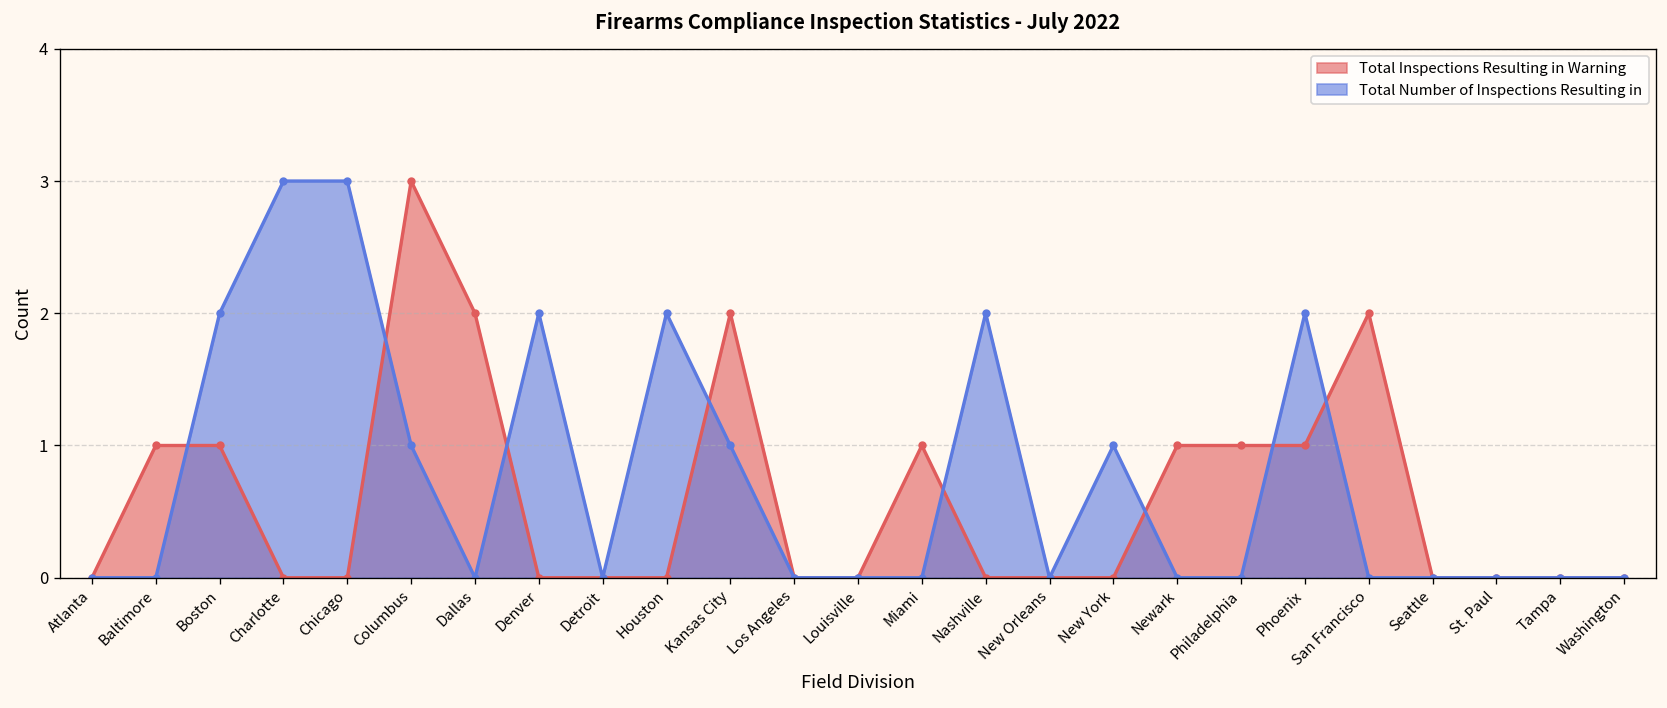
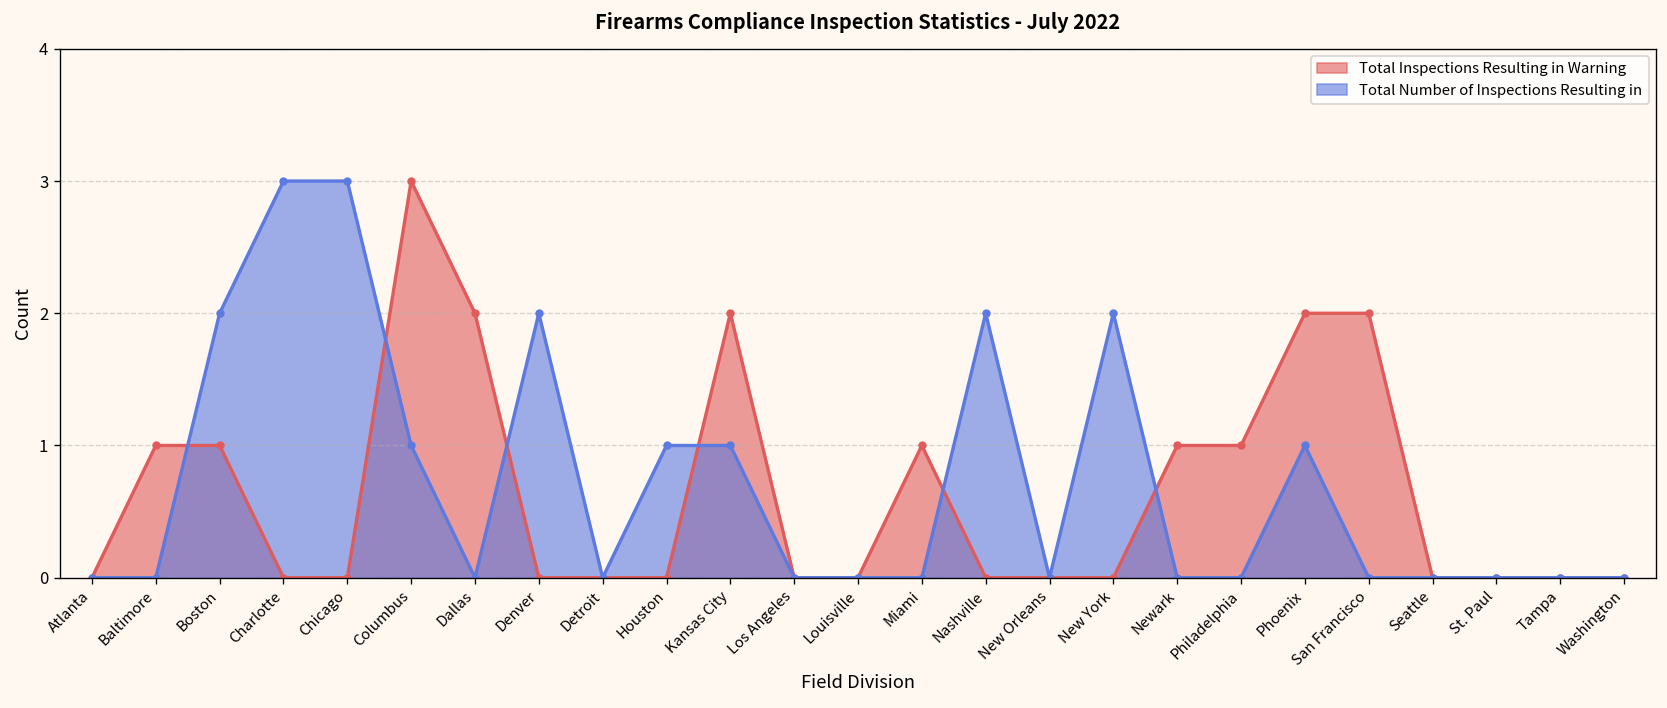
  {
    "Total Inspections Resulting in Warning": {
      "Baltimore": 1,
      "Boston": 1,
      "Charlotte": 0,
      "Chicago": 0,
      "Columbus": 3,
      "Dallas": 2,
      "Denver": 0,
      "Houston": 0,
      "Kansas City": 2,
      "Miami": 1,
      "Nashville": 0,
      "New York": 0,
      "Newark": 1,
      "Philadelphia": 1,
-     "Phoenix": 1,
+     "Phoenix": 2,
      "San Francisco": 2
    },
    "Total Number of Inspections Resulting in": {
      "Baltimore": 0,
      "Boston": 2,
      "Charlotte": 3,
      "Chicago": 3,
      "Columbus": 1,
      "Dallas": 0,
      "Denver": 2,
-     "Houston": 2,
+     "Houston": 1,
      "Kansas City": 1,
      "Miami": 0,
      "Nashville": 2,
-     "New York": 1,
+     "New York": 2,
      "Newark": 0,
      "Philadelphia": 0,
-     "Phoenix": 2,
+     "Phoenix": 1,
      "San Francisco": 0
    }
  }
